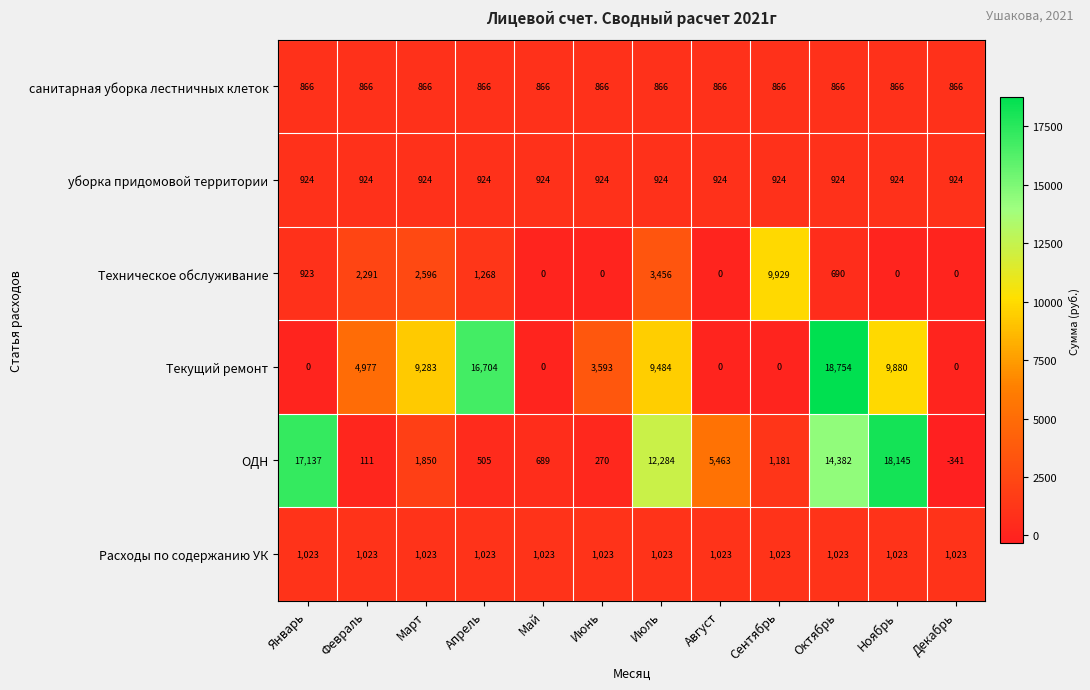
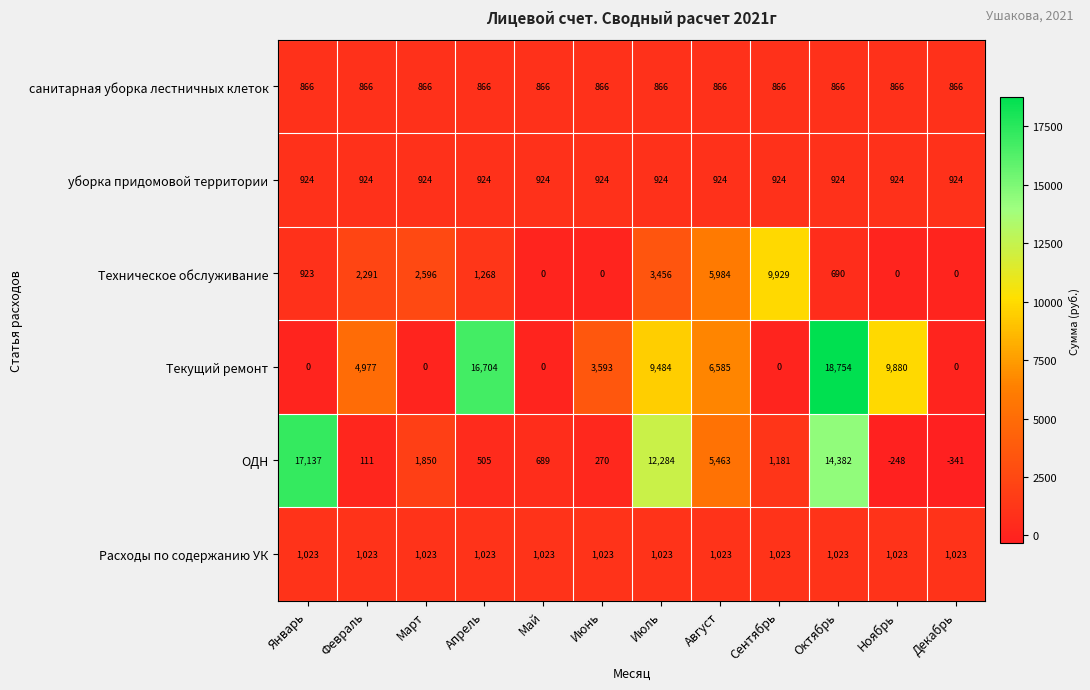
  {
    "санитарная уборка лестничных клеток": {
      "Январь": "866",
      "Февраль": "866",
      "Март": "866",
      "Апрель": "866",
      "Май": "866",
      "Июнь": "866",
      "Июль": "866",
      "Август": "866",
      "Сентябрь": "866",
      "Октябрь": "866",
      "Ноябрь": "866",
      "Декабрь": "866"
    },
    "уборка придомовой территории": {
      "Январь": "924",
      "Февраль": "924",
      "Март": "924",
      "Апрель": "924",
      "Май": "924",
      "Июнь": "924",
      "Июль": "924",
      "Август": "924",
      "Сентябрь": "924",
      "Октябрь": "924",
      "Ноябрь": "924",
      "Декабрь": "924"
    },
    "Техническое обслуживание": {
      "Январь": "923",
      "Февраль": "2,291",
      "Март": "2,596",
      "Апрель": "1,268",
      "Май": "0",
      "Июнь": "0",
      "Июль": "3,456",
-     "Август": "0",
+     "Август": "5,984",
      "Сентябрь": "9,929",
      "Октябрь": "690",
      "Ноябрь": "0",
      "Декабрь": "0"
    },
    "Текущий ремонт": {
      "Январь": "0",
      "Февраль": "4,977",
-     "Март": "9,283",
+     "Март": "0",
      "Апрель": "16,704",
      "Май": "0",
      "Июнь": "3,593",
      "Июль": "9,484",
-     "Август": "0",
+     "Август": "6,585",
      "Сентябрь": "0",
      "Октябрь": "18,754",
      "Ноябрь": "9,880",
      "Декабрь": "0"
    },
    "ОДН": {
      "Январь": "17,137",
      "Февраль": "111",
      "Март": "1,850",
      "Апрель": "505",
      "Май": "689",
      "Июнь": "270",
      "Июль": "12,284",
      "Август": "5,463",
      "Сентябрь": "1,181",
      "Октябрь": "14,382",
-     "Ноябрь": "18,145",
+     "Ноябрь": "-248",
      "Декабрь": "-341"
    },
    "Расходы по содержанию УК": {
      "Январь": "1,023",
      "Февраль": "1,023",
      "Март": "1,023",
      "Апрель": "1,023",
      "Май": "1,023",
      "Июнь": "1,023",
      "Июль": "1,023",
      "Август": "1,023",
      "Сентябрь": "1,023",
      "Октябрь": "1,023",
      "Ноябрь": "1,023",
      "Декабрь": "1,023"
    }
  }
